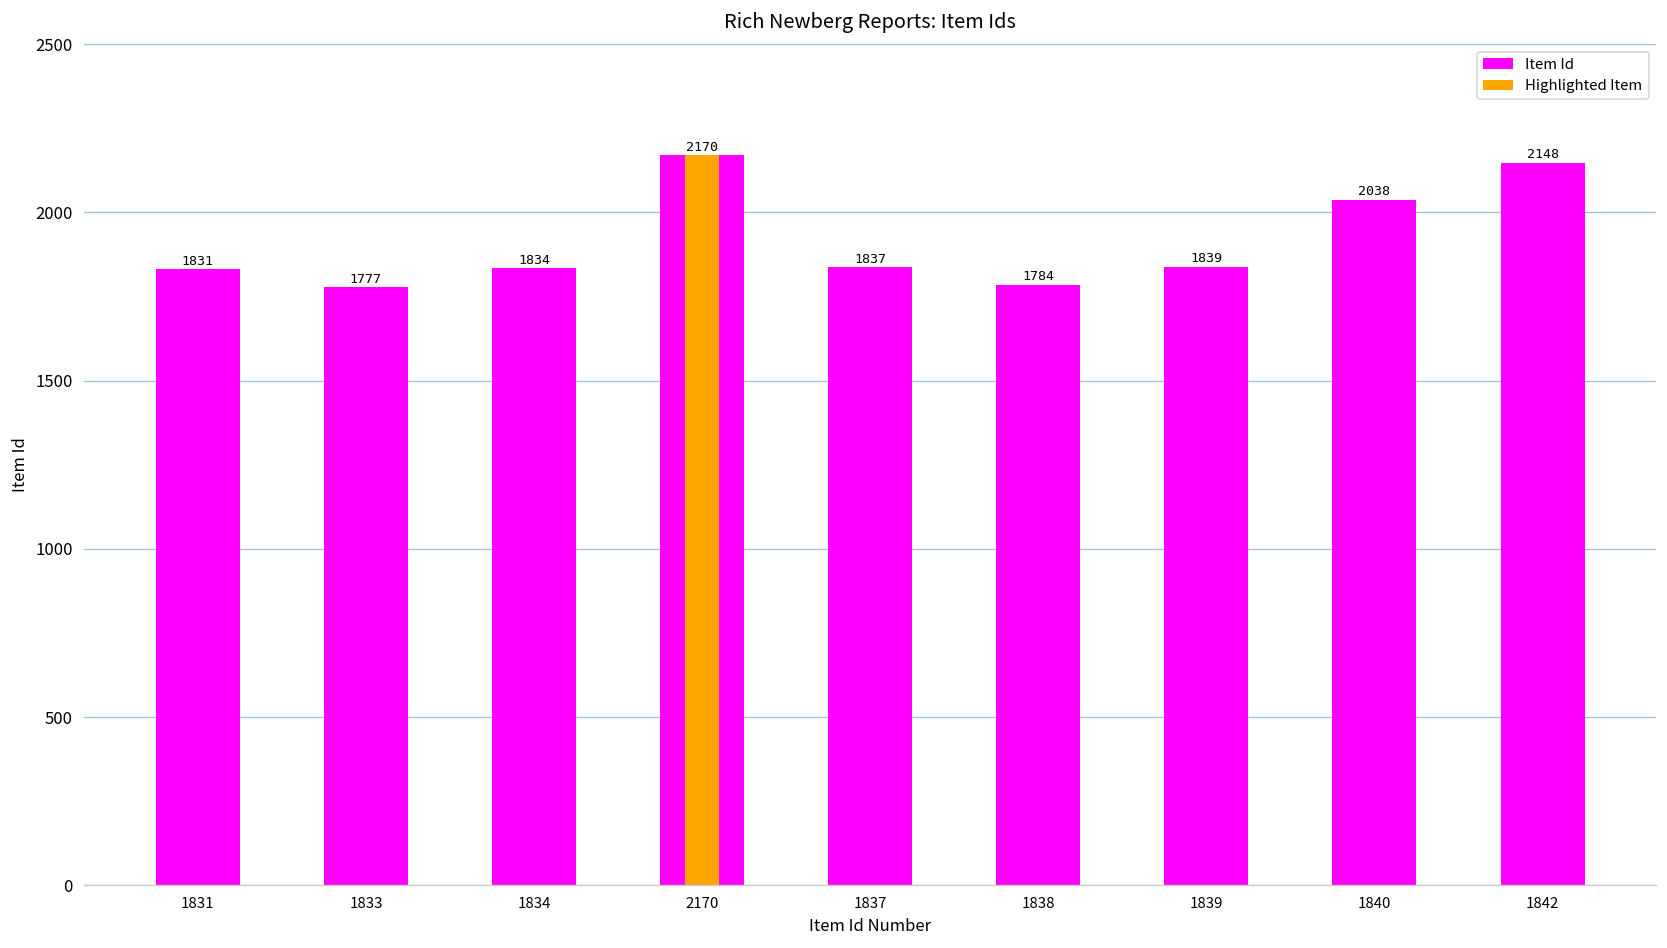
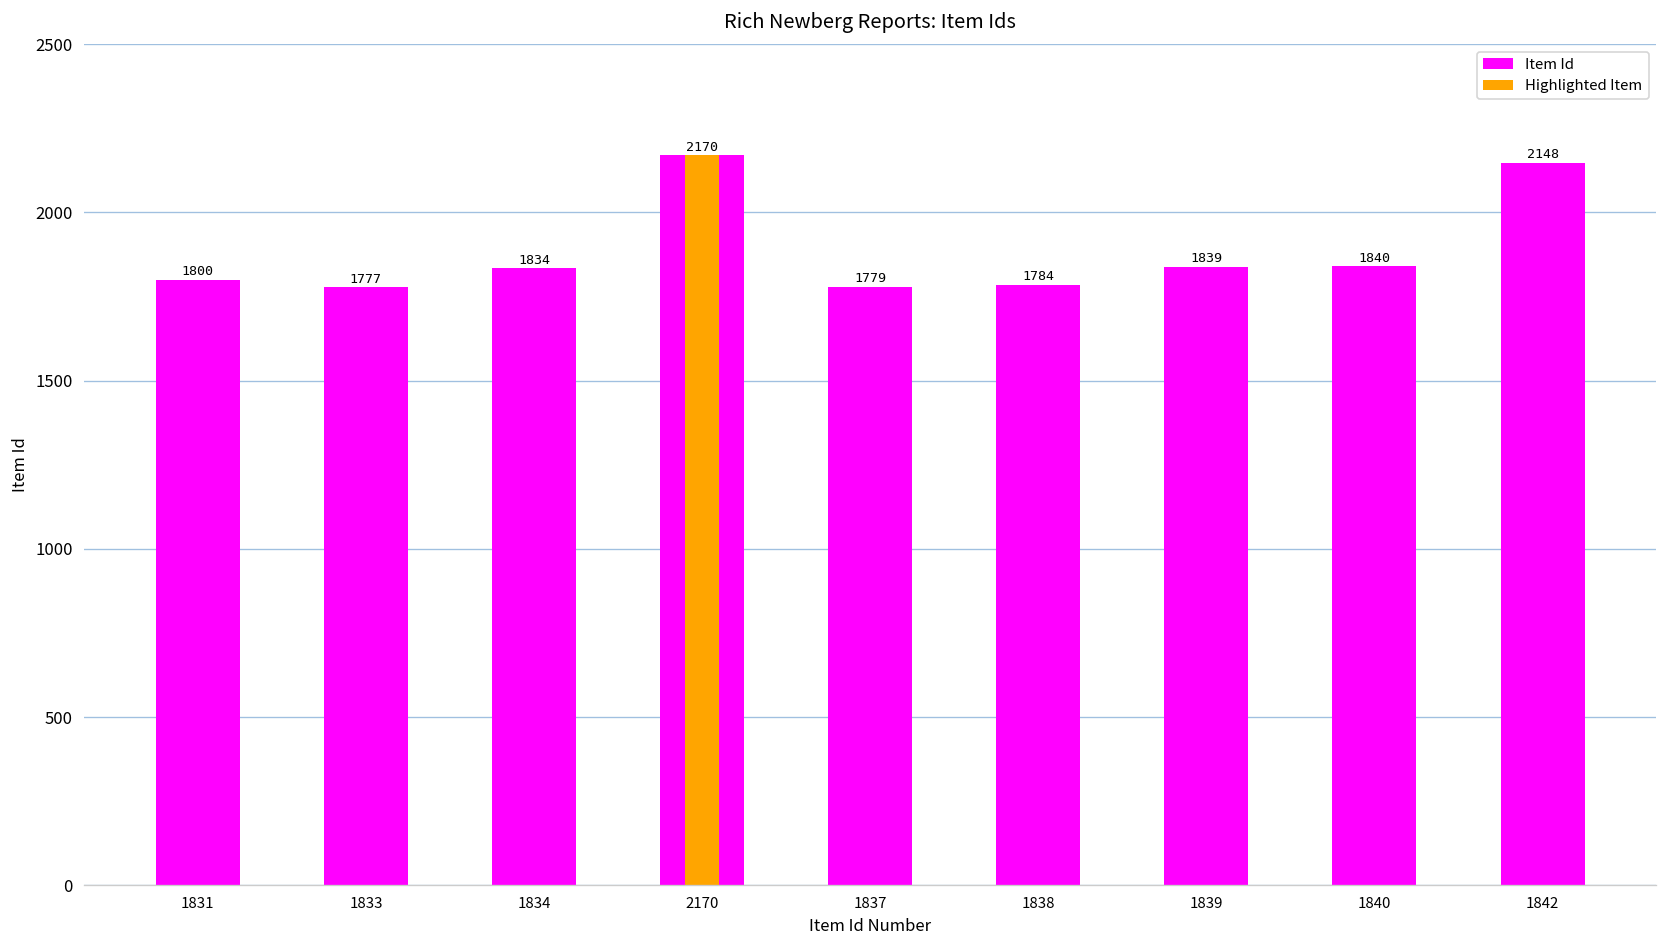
  {
    "Item Id": {
-     "1831": 1831,
+     "1831": 1800,
      "1833": 1777,
      "1834": 1834,
      "2170": 2170,
-     "1837": 1837,
+     "1837": 1779,
      "1838": 1784,
      "1839": 1839,
-     "1840": 2038,
+     "1840": 1840,
      "1842": 2148
    },
    "Highlighted Item": {
      "2170": 2170
    }
  }
